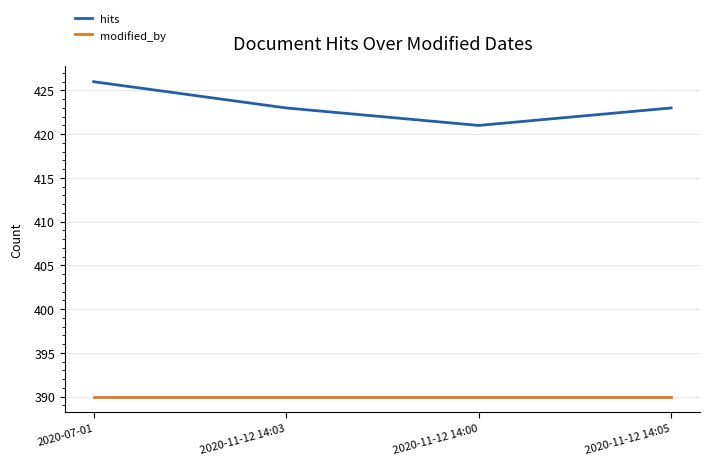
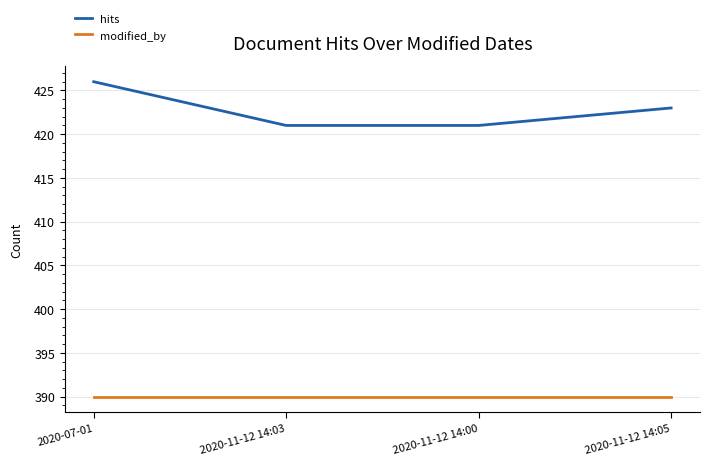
  {
    "hits": {
      "2020-07-01": 426,
-     "2020-11-12 14:03": 423,
+     "2020-11-12 14:03": 421,
      "2020-11-12 14:00": 421,
      "2020-11-12 14:05": 423
    },
    "modified_by": {
      "2020-07-01": 390,
      "2020-11-12 14:03": 390,
      "2020-11-12 14:00": 390,
      "2020-11-12 14:05": 390
    }
  }
